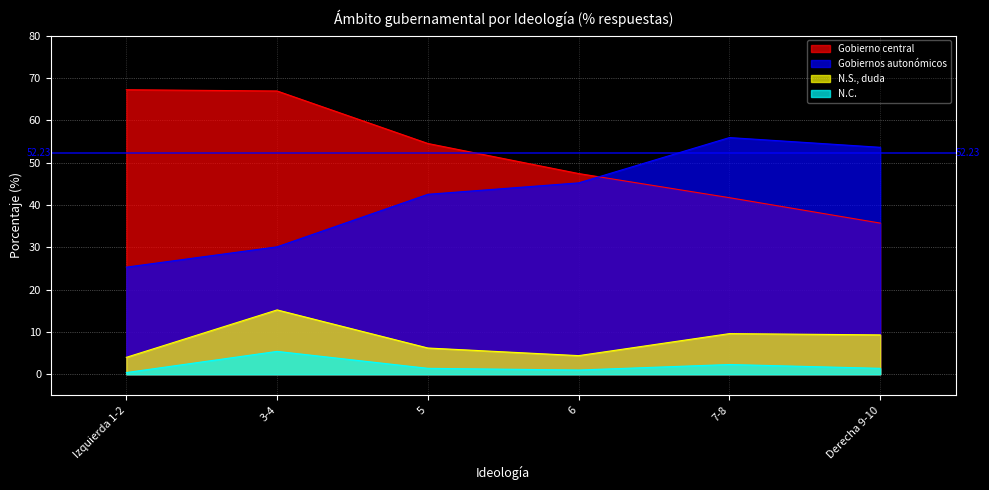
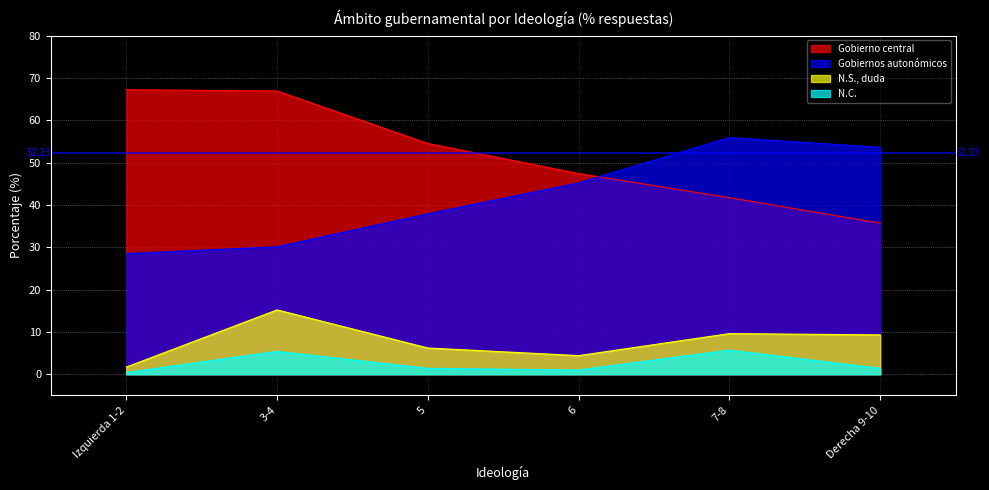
  {
    "Gobierno central": {
      "Izquierda 1-2": 67,
      "3-4": 67,
      "5": 55,
      "6": 47,
      "7-8": 42,
      "Derecha 9-10": 36
    },
    "Gobiernos autonómicos": {
-     "Izquierda 1-2": 25,
+     "Izquierda 1-2": 29,
      "3-4": 30,
-     "5": 43,
+     "5": 38,
      "6": 45,
      "7-8": 56,
      "Derecha 9-10": 54
    },
    "N.S., duda": {
-     "Izquierda 1-2": 4,
+     "Izquierda 1-2": 2,
      "3-4": 15,
      "5": 6,
      "6": 4,
      "7-8": 10,
      "Derecha 9-10": 9
    },
    "N.C.": {
      "Izquierda 1-2": 0,
      "3-4": 5,
      "5": 1,
      "6": 1,
-     "7-8": 2,
+     "7-8": 6,
      "Derecha 9-10": 1
    }
  }
